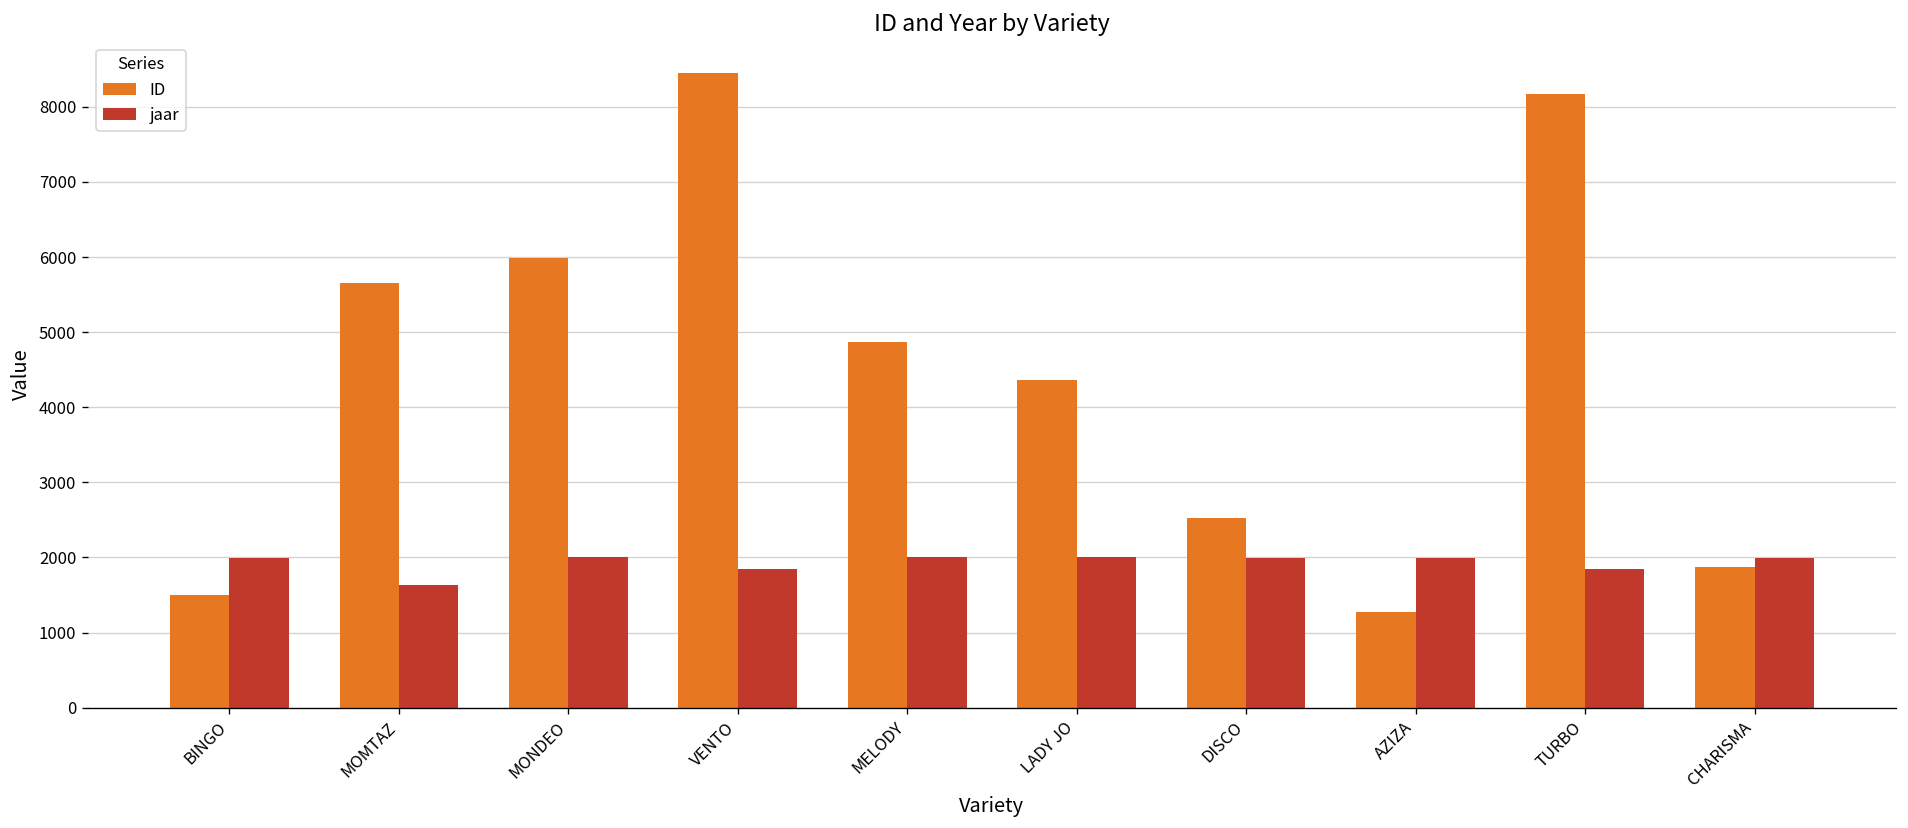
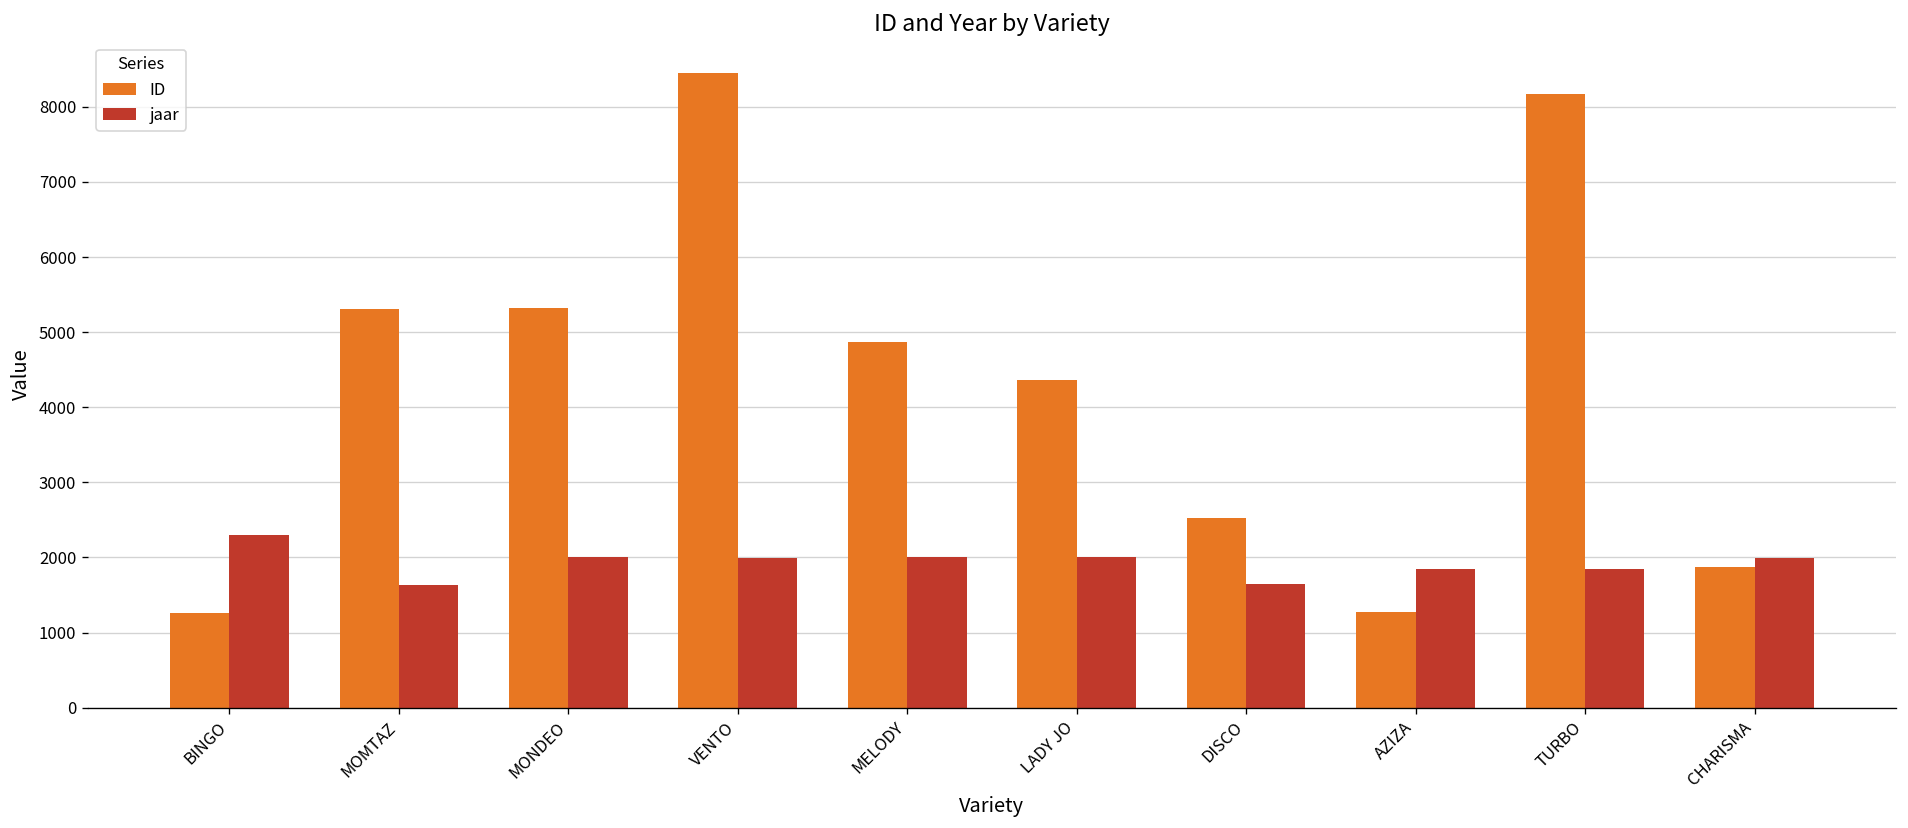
  {
    "ID": {
-     "BINGO": 1500,
-     "MOMTAZ": 5600,
-     "MONDEO": 6000,
+     "BINGO": 1300,
+     "MOMTAZ": 5300,
+     "MONDEO": 5300,
      "VENTO": 8500,
      "MELODY": 4900,
      "LADY JO": 4400,
      "DISCO": 2500,
      "AZIZA": 1300,
      "TURBO": 8200,
      "CHARISMA": 1900
    },
    "jaar": {
-     "BINGO": 2000,
+     "BINGO": 2300,
      "MOMTAZ": 1600,
      "MONDEO": 2000,
-     "VENTO": 1900,
+     "VENTO": 2000,
      "MELODY": 2000,
      "LADY JO": 2000,
-     "DISCO": 2000,
-     "AZIZA": 2000,
+     "DISCO": 1700,
+     "AZIZA": 1900,
      "TURBO": 1800,
      "CHARISMA": 2000
    }
  }
